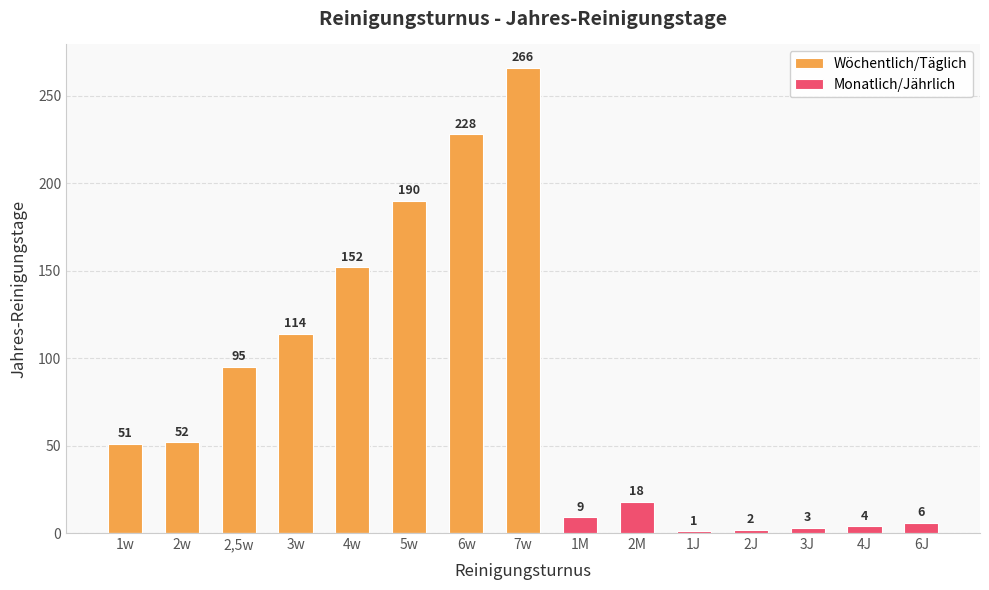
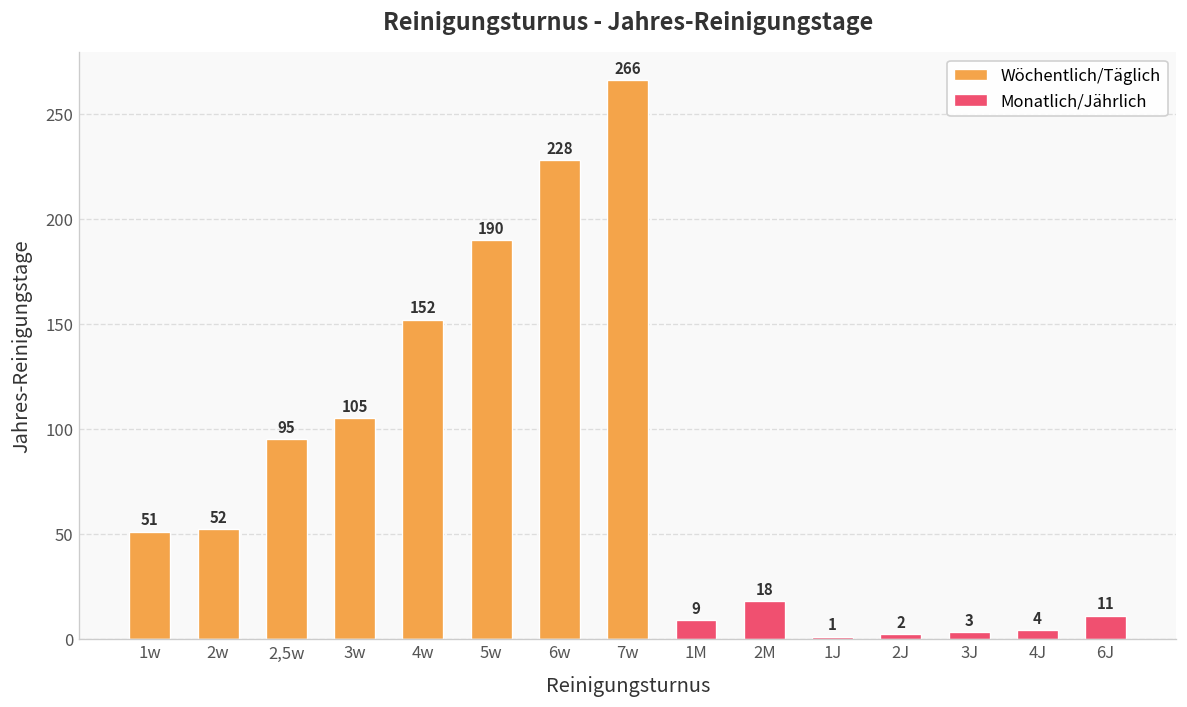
  {
    "Wöchentlich/Täglich": {
      "1w": 51,
      "2w": 52,
      "2,5w": 95,
-     "3w": 114,
+     "3w": 105,
      "4w": 152,
      "5w": 190,
      "6w": 228,
      "7w": 266
    },
    "Monatlich/Jährlich": {
      "1M": 9,
      "2M": 18,
      "1J": 1,
      "2J": 2,
      "3J": 3,
      "4J": 4,
-     "6J": 6
+     "6J": 11
    }
  }
